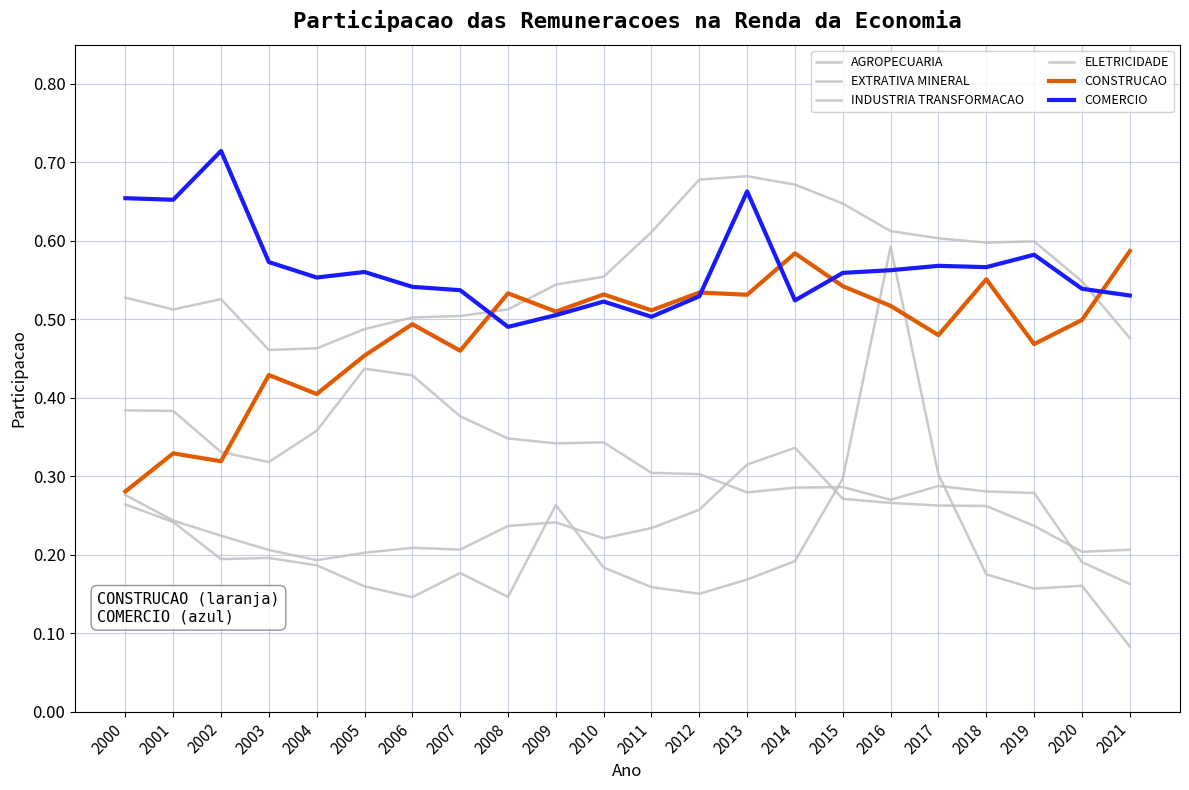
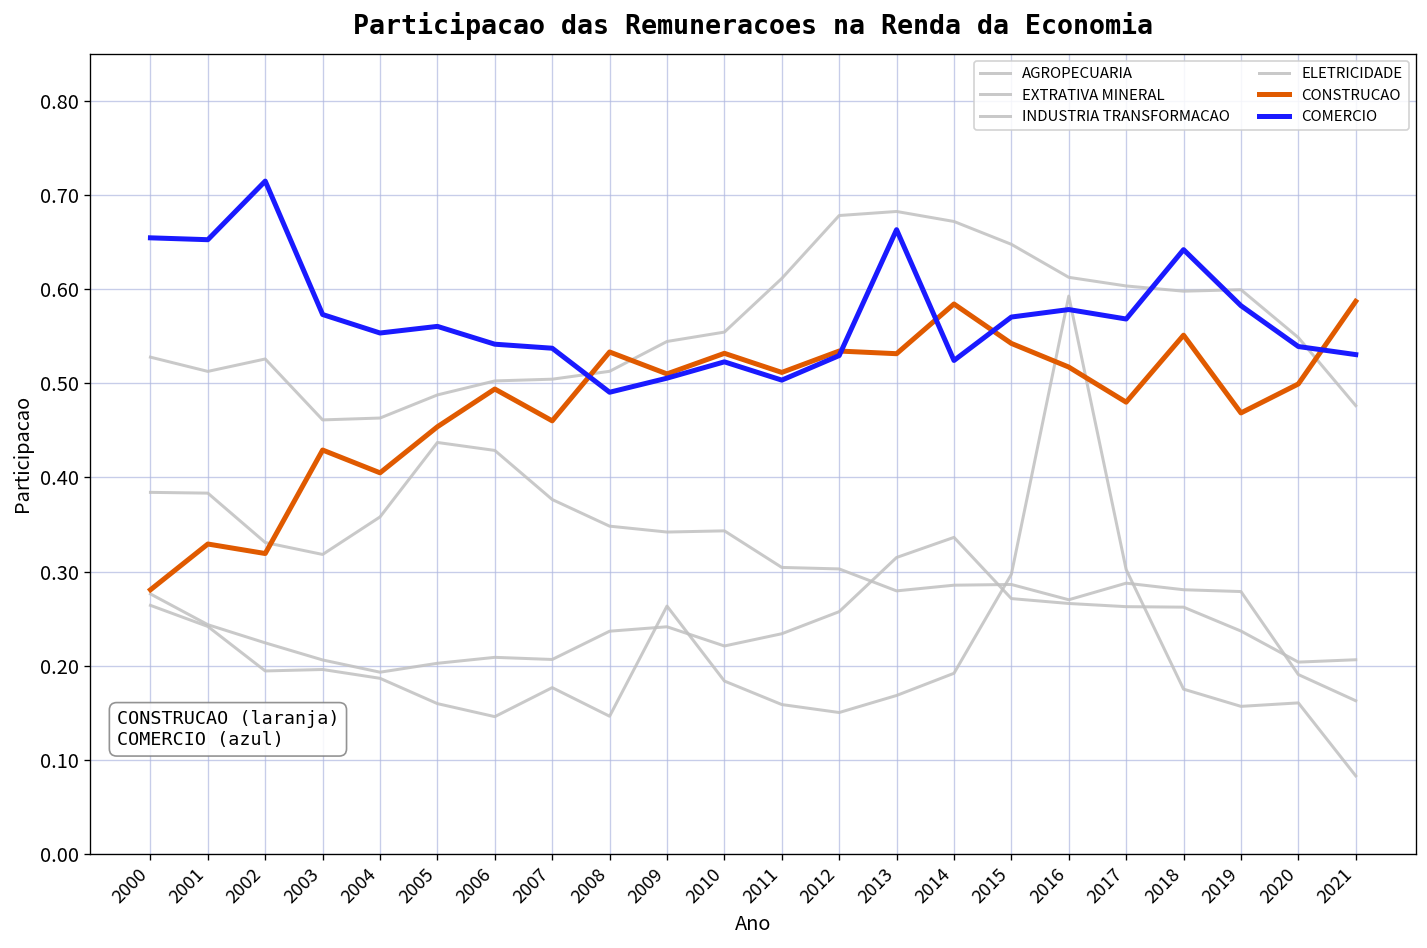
  {
    "CONSTRUCAO": {
      "2000": 0.28,
      "2001": 0.33,
      "2002": 0.32,
      "2003": 0.43,
      "2004": 0.40,
      "2005": 0.45,
      "2006": 0.49,
      "2007": 0.46,
      "2008": 0.53,
      "2009": 0.51,
      "2010": 0.53,
      "2011": 0.51,
      "2012": 0.53,
      "2013": 0.53,
      "2014": 0.58,
      "2015": 0.54,
      "2016": 0.52,
      "2017": 0.48,
      "2018": 0.55,
      "2019": 0.47,
      "2020": 0.50,
      "2021": 0.59
    },
    "COMERCIO": {
      "2000": 0.65,
      "2001": 0.65,
      "2002": 0.71,
      "2003": 0.57,
      "2004": 0.55,
      "2005": 0.56,
      "2006": 0.54,
      "2007": 0.54,
      "2008": 0.49,
      "2009": 0.51,
      "2010": 0.52,
      "2011": 0.50,
      "2012": 0.53,
      "2013": 0.66,
      "2014": 0.52,
-     "2015": 0.56,
-     "2016": 0.56,
+     "2015": 0.57,
+     "2016": 0.58,
      "2017": 0.57,
-     "2018": 0.57,
+     "2018": 0.64,
      "2019": 0.58,
      "2020": 0.54,
      "2021": 0.53
    }
  }
